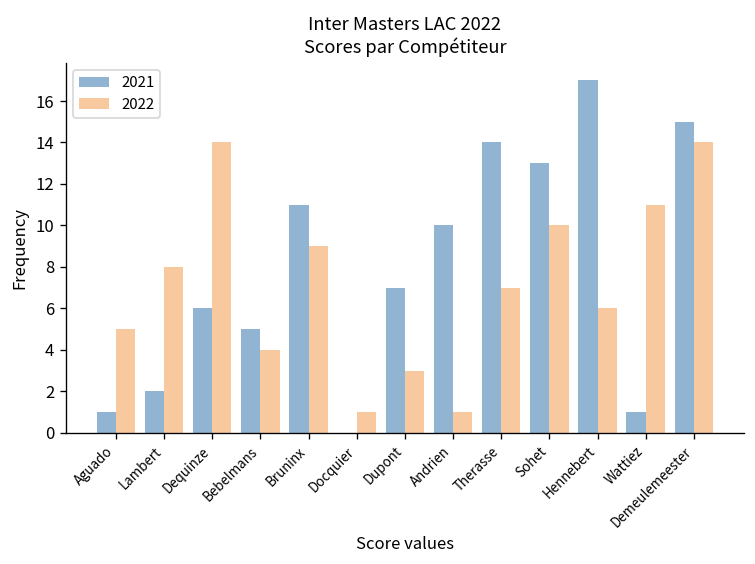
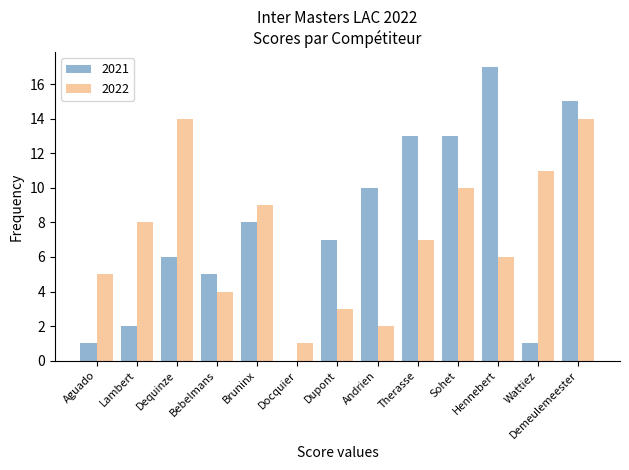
  {
    "2021": {
      "Aguado": 1,
      "Lambert": 2,
      "Dequinze": 6,
      "Bebelmans": 5,
-     "Bruninx": 11,
+     "Bruninx": 8,
      "Docquier": 0,
      "Dupont": 7,
      "Andrien": 10,
-     "Therasse": 14,
+     "Therasse": 13,
      "Sohet": 13,
      "Hennebert": 17,
      "Wattiez": 1,
      "Demeulemeester": 15
    },
    "2022": {
      "Aguado": 5,
      "Lambert": 8,
      "Dequinze": 14,
      "Bebelmans": 4,
      "Bruninx": 9,
      "Docquier": 1,
      "Dupont": 3,
-     "Andrien": 1,
+     "Andrien": 2,
      "Therasse": 7,
      "Sohet": 10,
      "Hennebert": 6,
      "Wattiez": 11,
      "Demeulemeester": 14
    }
  }
